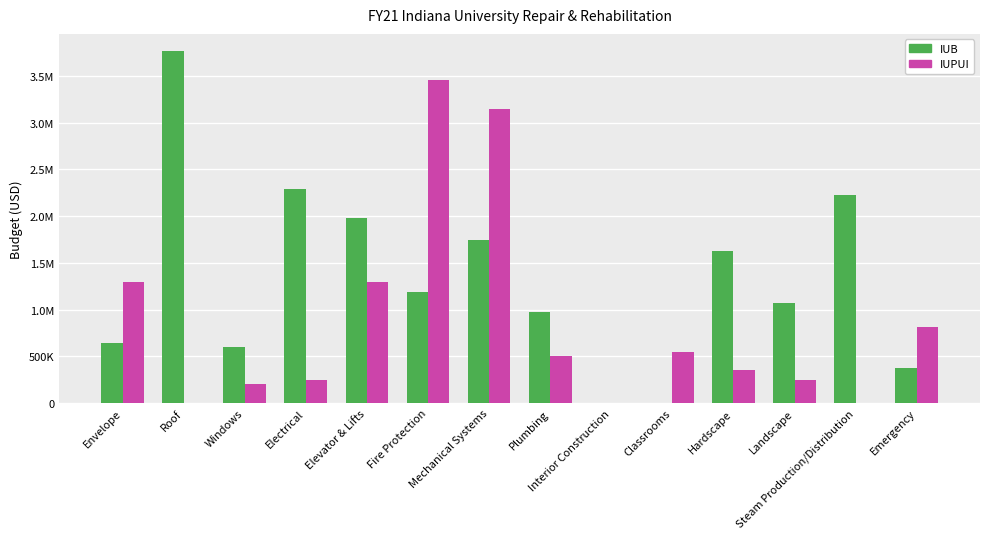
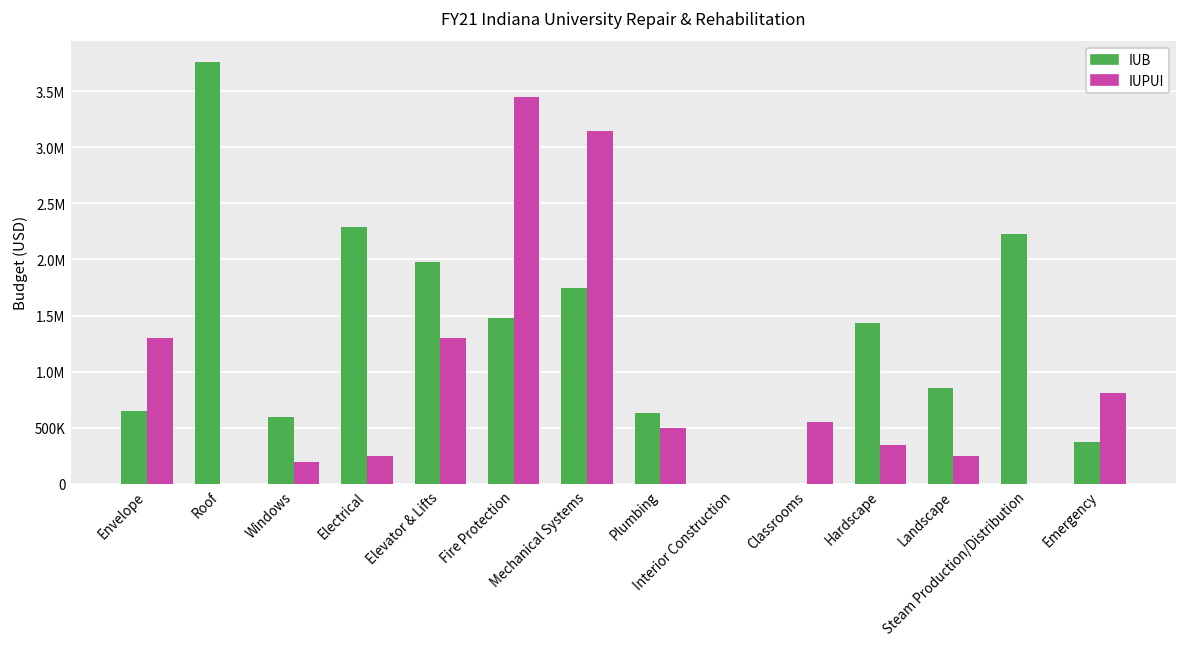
  {
    "IUB": {
      "Envelope": 600000,
      "Roof": 3800000,
      "Windows": 600000,
      "Electrical": 2300000,
      "Elevator & Lifts": 2000000,
-     "Fire Protection": 1200000,
+     "Fire Protection": 1500000,
      "Mechanical Systems": 1700000,
-     "Plumbing": 1000000,
+     "Plumbing": 600000,
      "Interior Construction": 0,
      "Classrooms": 0,
-     "Hardscape": 1600000,
-     "Landscape": 1100000,
+     "Hardscape": 1400000,
+     "Landscape": 900000,
      "Steam Production/Distribution": 2200000,
      "Emergency": 400000
    },
    "IUPUI": {
      "Envelope": 1300000,
      "Roof": 0,
      "Windows": 200000,
      "Electrical": 300000,
      "Elevator & Lifts": 1300000,
      "Fire Protection": 3500000,
      "Mechanical Systems": 3100000,
      "Plumbing": 500000,
      "Interior Construction": 0,
      "Classrooms": 600000,
      "Hardscape": 400000,
      "Landscape": 300000,
      "Steam Production/Distribution": 0,
      "Emergency": 800000
    }
  }
